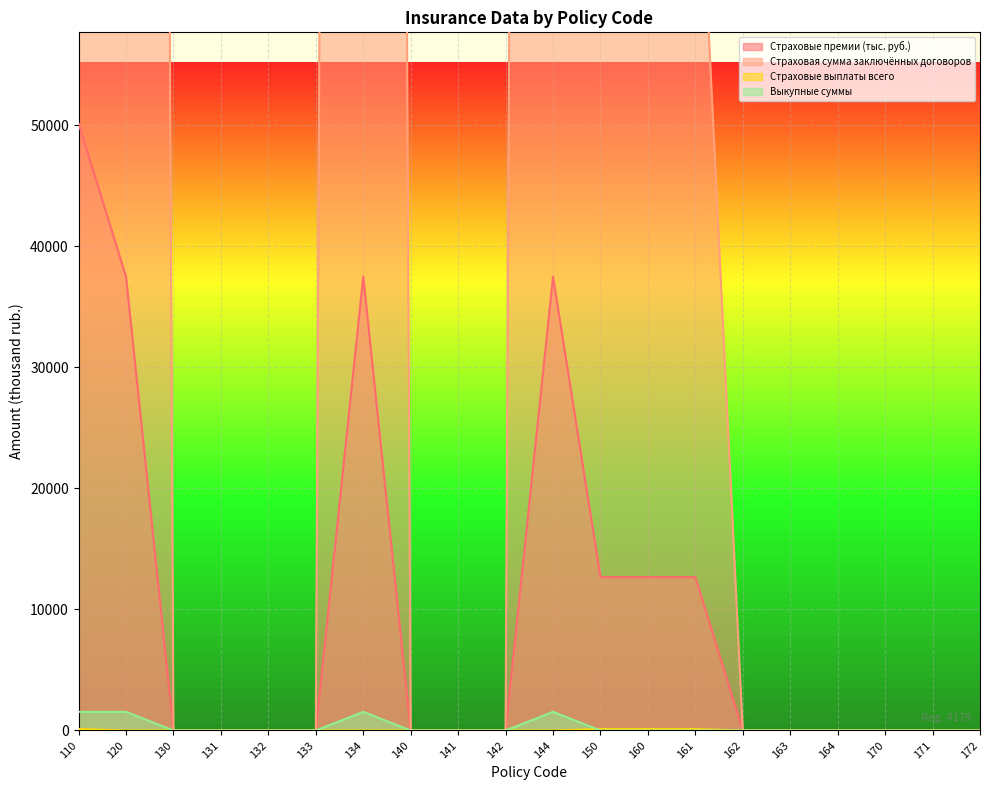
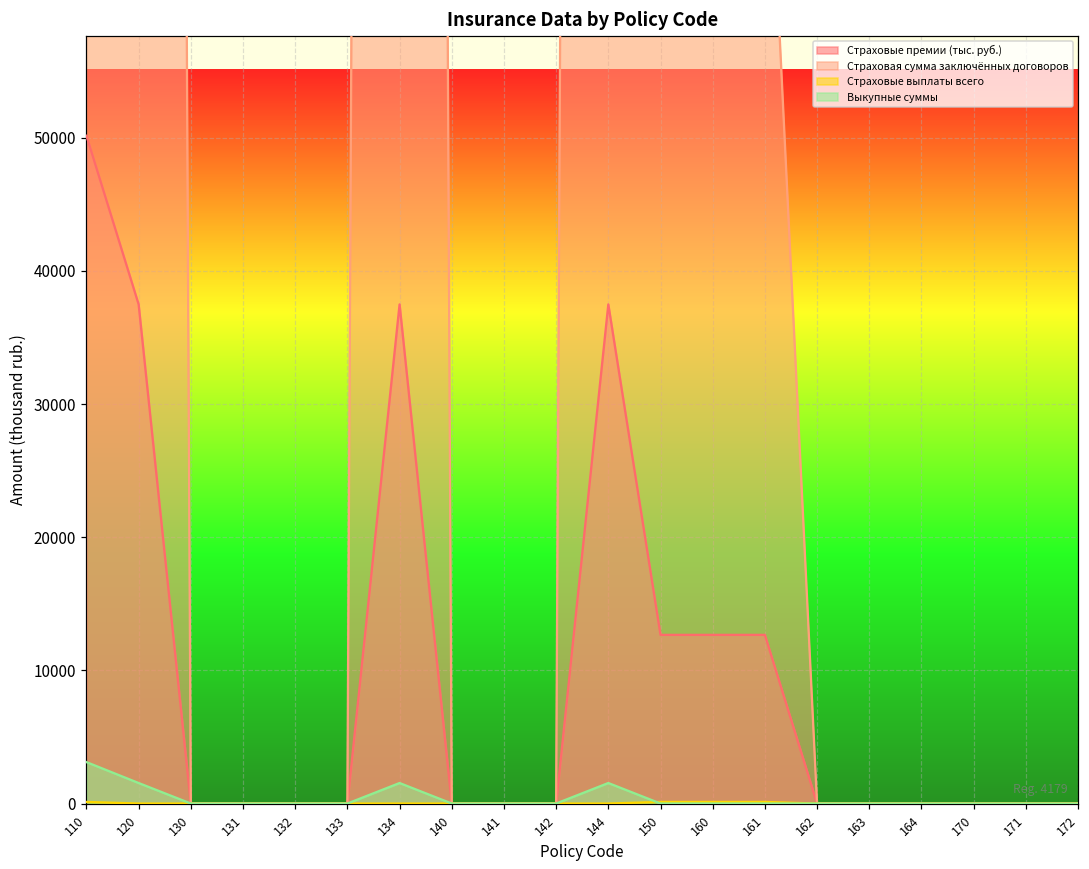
  {
    "Страховые выплаты всего": {
      "110": 100,
      "120": 0,
      "134": 0,
      "144": 0
    },
    "Выкупные суммы": {
-     "110": 1500,
+     "110": 3100,
      "120": 1500,
      "134": 1500,
      "144": 1500
    }
  }
